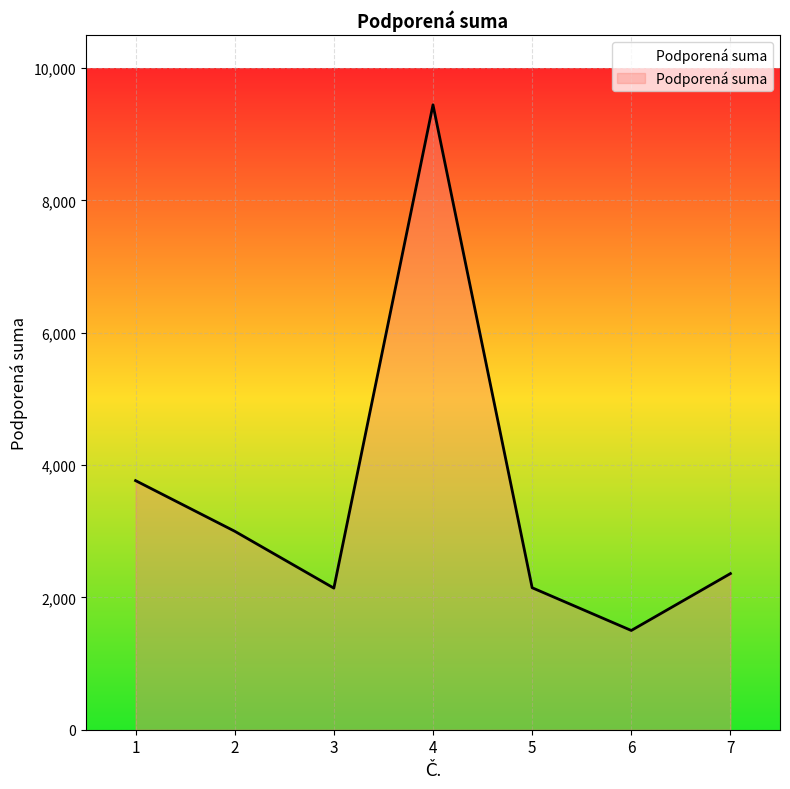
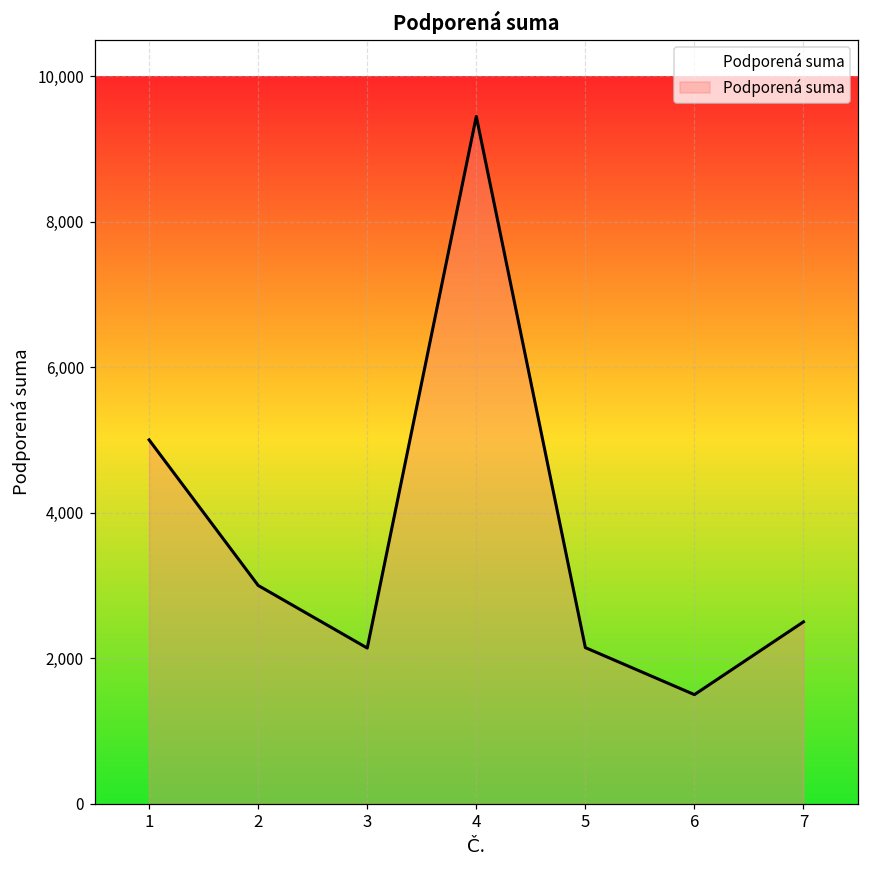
  {
-   "1": "3,800",
+   "1": "5,000",
    "2": "3,000",
    "3": "2,100",
    "4": "9,400",
    "5": "2,100",
    "6": "1,500",
-   "7": "2,400"
+   "7": "2,500"
  }
